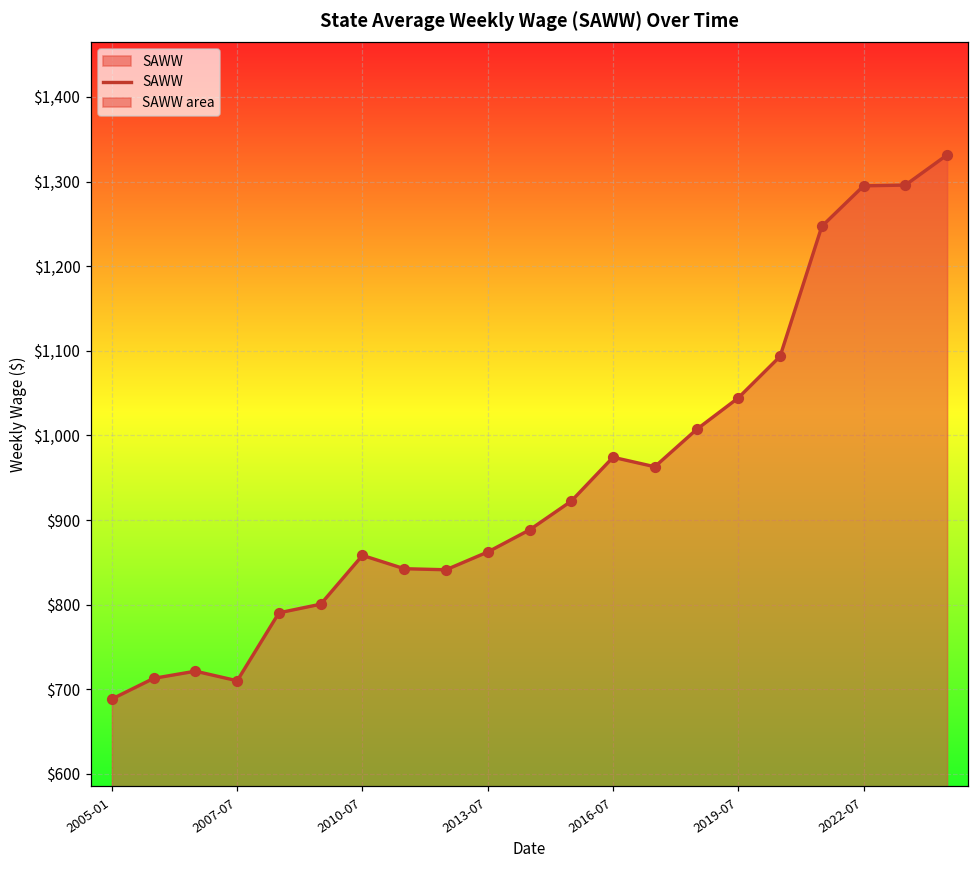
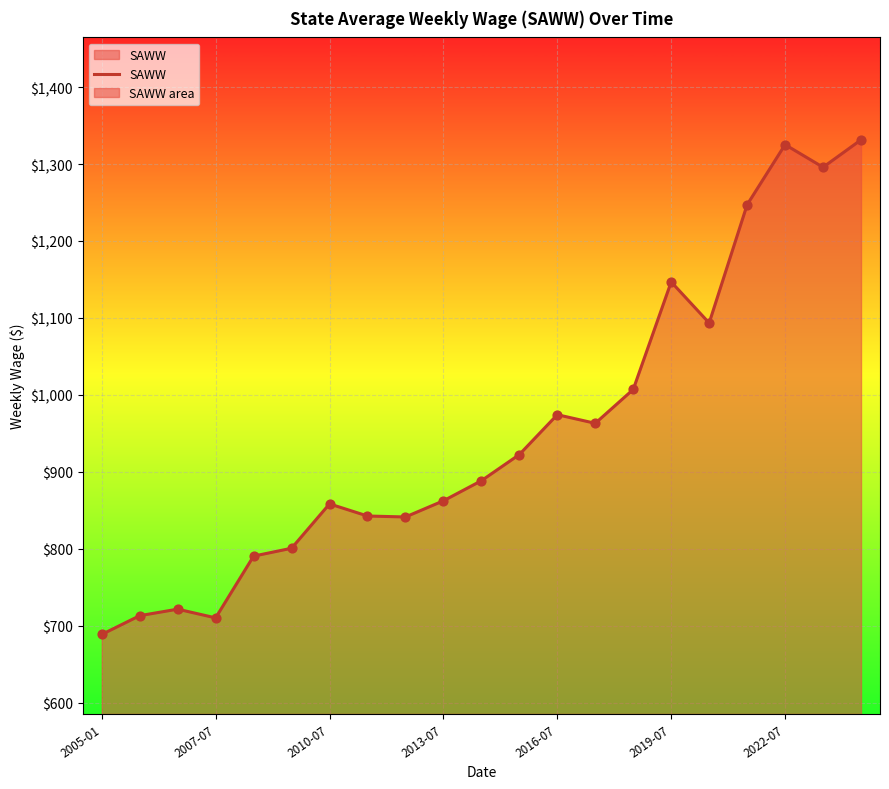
  {
    "2005-01": "$690",
    "2007-07": "$710",
    "2010-07": "$860",
    "2013-07": "$860",
    "2016-07": "$970",
-   "2019-07": "$1,040",
-   "2022-07": "$1,290"
+   "2019-07": "$1,150",
+   "2022-07": "$1,330"
  }
